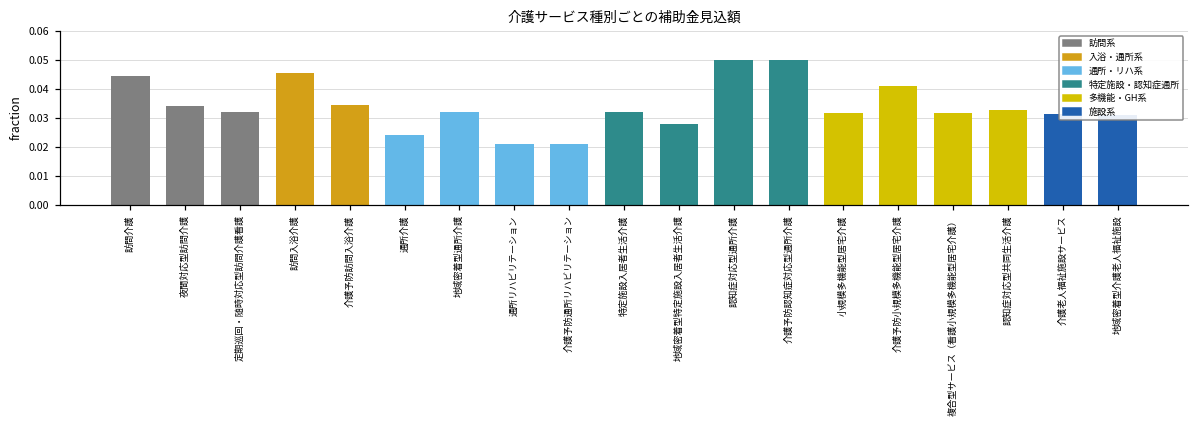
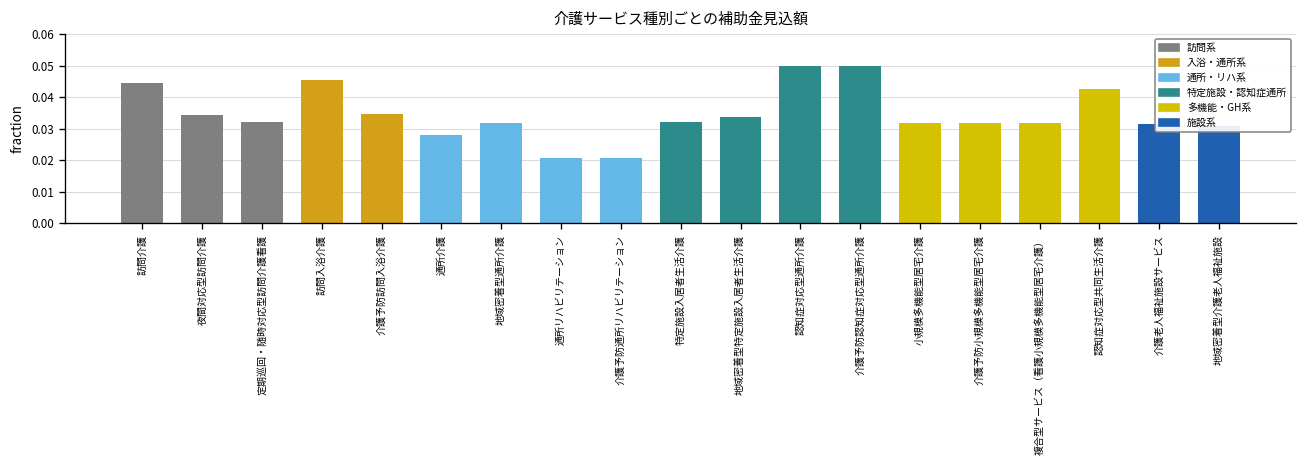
  {
    "訪問介護": 0.045,
    "夜間対応型訪問介護": 0.034,
    "定期巡回・随時対応型訪問介護看護": 0.032,
    "訪問入浴介護": 0.045,
    "介護予防訪問入浴介護": 0.035,
-   "通所介護": 0.024,
+   "通所介護": 0.028,
    "地域密着型通所介護": 0.032,
    "通所リハビリテーション": 0.021,
    "介護予防通所リハビリテーション": 0.021,
    "特定施設入居者生活介護": 0.032,
-   "地域密着型特定施設入居者生活介護": 0.028,
+   "地域密着型特定施設入居者生活介護": 0.034,
    "認知症対応型通所介護": 0.050,
    "介護予防認知症対応型通所介護": 0.050,
    "小規模多機能型居宅介護": 0.032,
-   "介護予防小規模多機能型居宅介護": 0.041,
+   "介護予防小規模多機能型居宅介護": 0.032,
    "複合型サービス（看護小規模多機能型居宅介護）": 0.032,
-   "認知症対応型共同生活介護": 0.033
+   "認知症対応型共同生活介護": 0.043
  }
